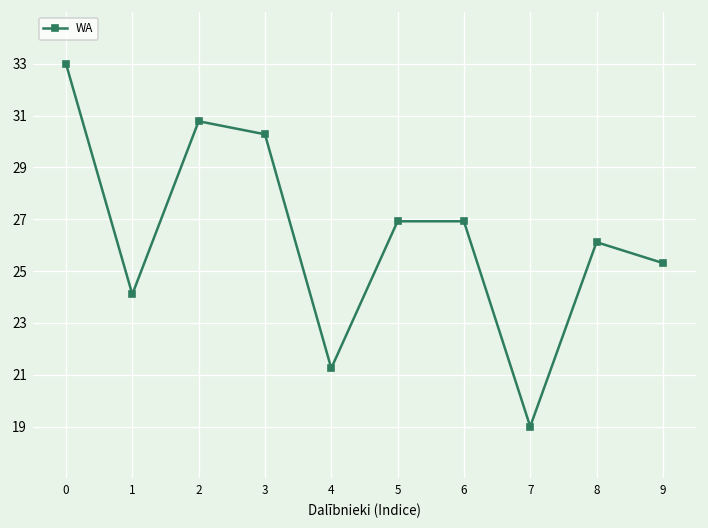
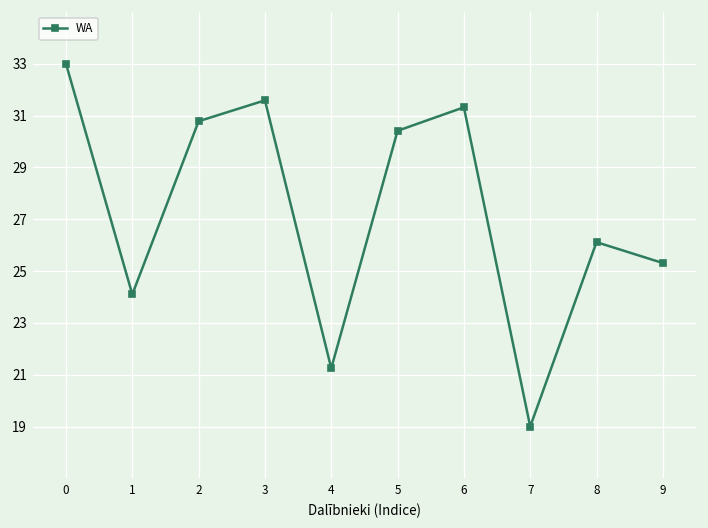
  {
    "0": 33.0,
    "1": 24.1,
    "2": 30.8,
-   "3": 30.3,
+   "3": 31.6,
    "4": 21.2,
-   "5": 26.9,
-   "6": 26.9,
+   "5": 30.4,
+   "6": 31.3,
    "7": 19.0,
    "8": 26.1,
    "9": 25.3
  }
